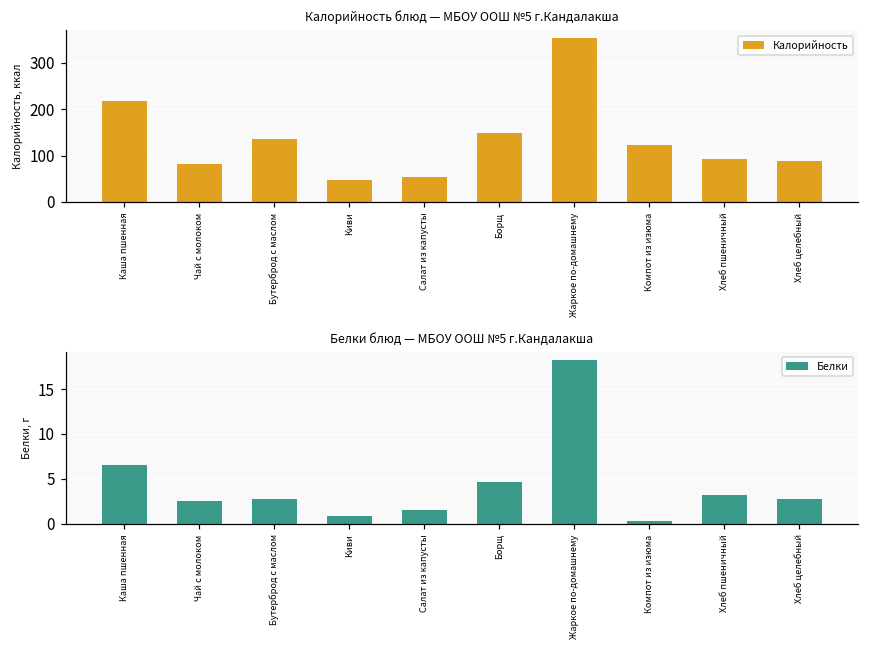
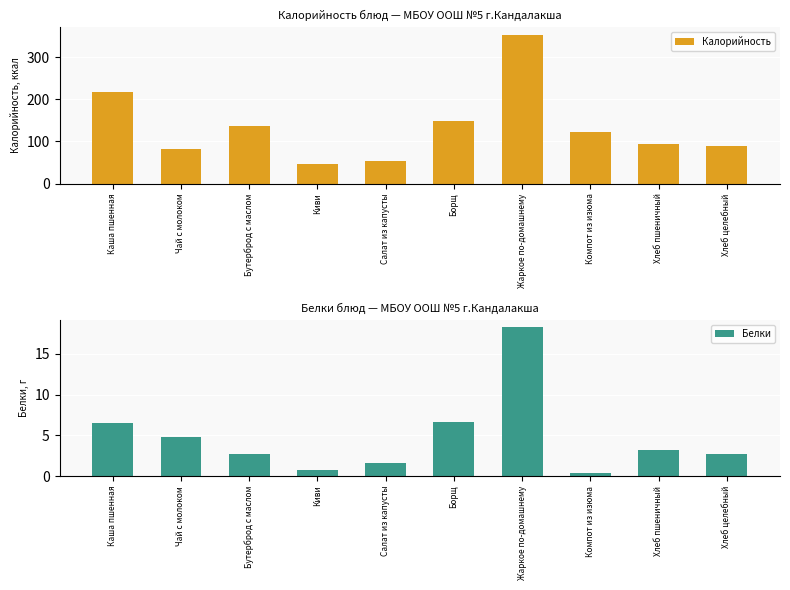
  {
    "Калорийность блюд — МБОУ ООШ №5 г.Кандалакша": {
      "Каша пшенная": 220,
      "Чай с молоком": 80,
      "Бутерброд с маслом": 140,
      "Киви": 50,
      "Салат из капусты": 50,
      "Борщ": 150,
      "Жаркое по-домашнему": 350,
      "Компот из изюма": 120,
      "Хлеб пшеничный": 90,
      "Хлеб целебный": 90
    },
    "Белки блюд — МБОУ ООШ №5 г.Кандалакша": {
      "Каша пшенная": 7,
-     "Чай с молоком": 3,
+     "Чай с молоком": 5,
      "Бутерброд с маслом": 3,
      "Киви": 1,
      "Салат из капусты": 2,
-     "Борщ": 5,
+     "Борщ": 7,
      "Жаркое по-домашнему": 18,
      "Компот из изюма": 0,
      "Хлеб пшеничный": 3,
      "Хлеб целебный": 3
    }
  }
